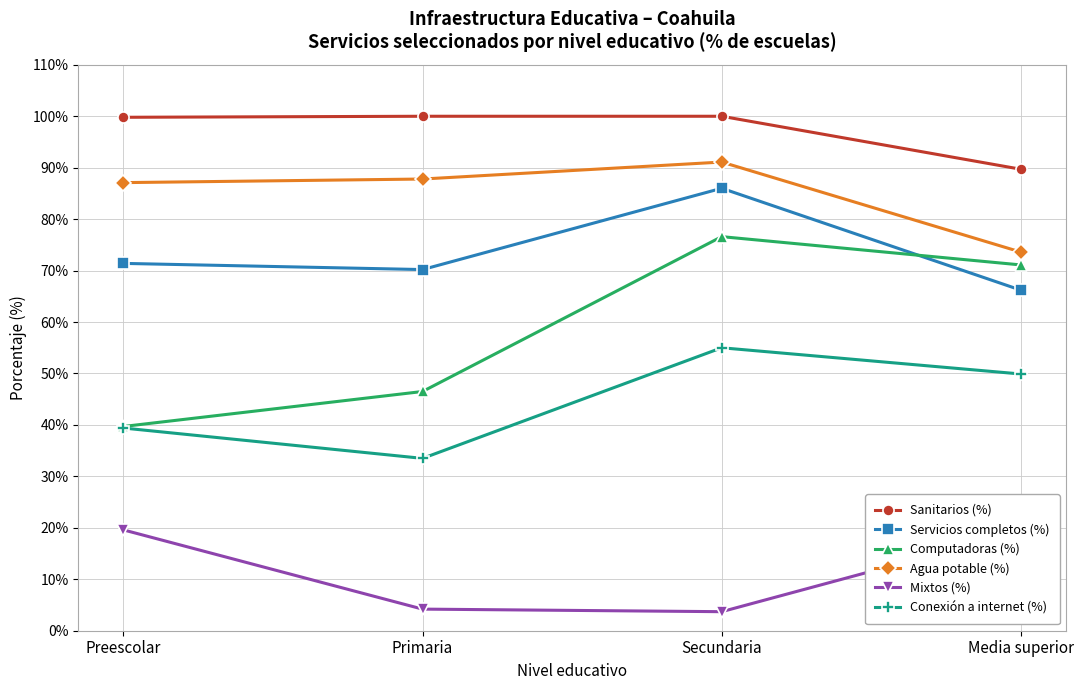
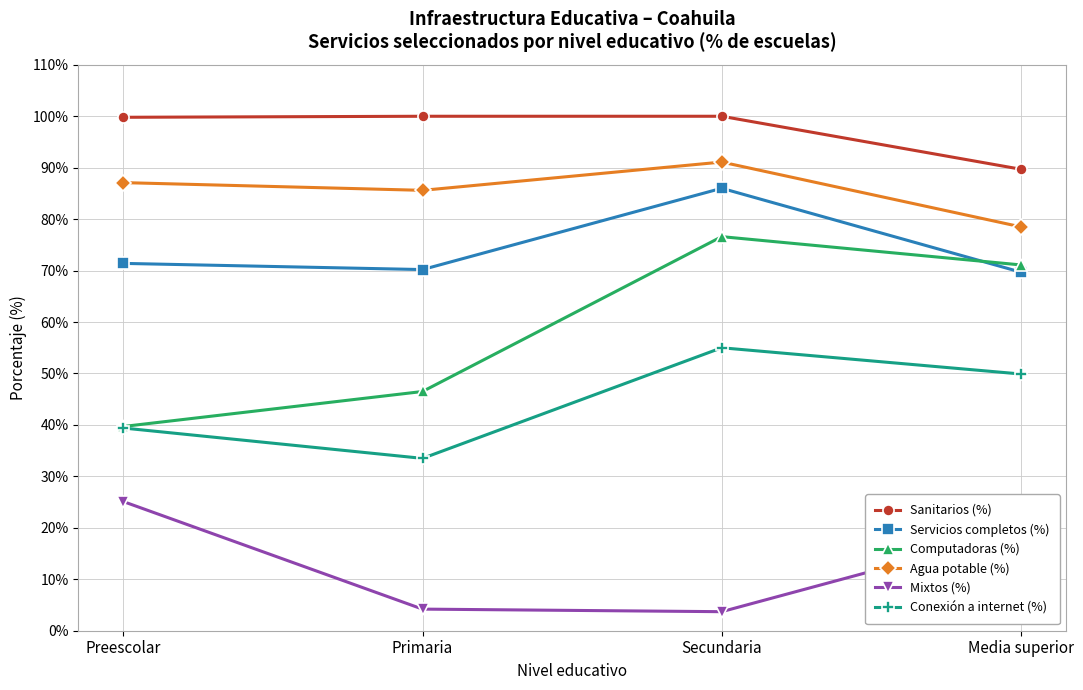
  {
    "Sanitarios (%)": {
      "Preescolar": "100%",
      "Primaria": "100%",
      "Secundaria": "100%",
      "Media superior": "90%"
    },
    "Servicios completos (%)": {
      "Preescolar": "71%",
      "Primaria": "70%",
      "Secundaria": "86%",
-     "Media superior": "66%"
+     "Media superior": "70%"
    },
    "Agua potable (%)": {
      "Preescolar": "87%",
-     "Primaria": "88%",
+     "Primaria": "86%",
      "Secundaria": "91%",
-     "Media superior": "74%"
+     "Media superior": "79%"
    },
    "Mixtos (%)": {
-     "Preescolar": "20%",
+     "Preescolar": "25%",
      "Primaria": "4%",
      "Secundaria": "4%"
    }
  }
